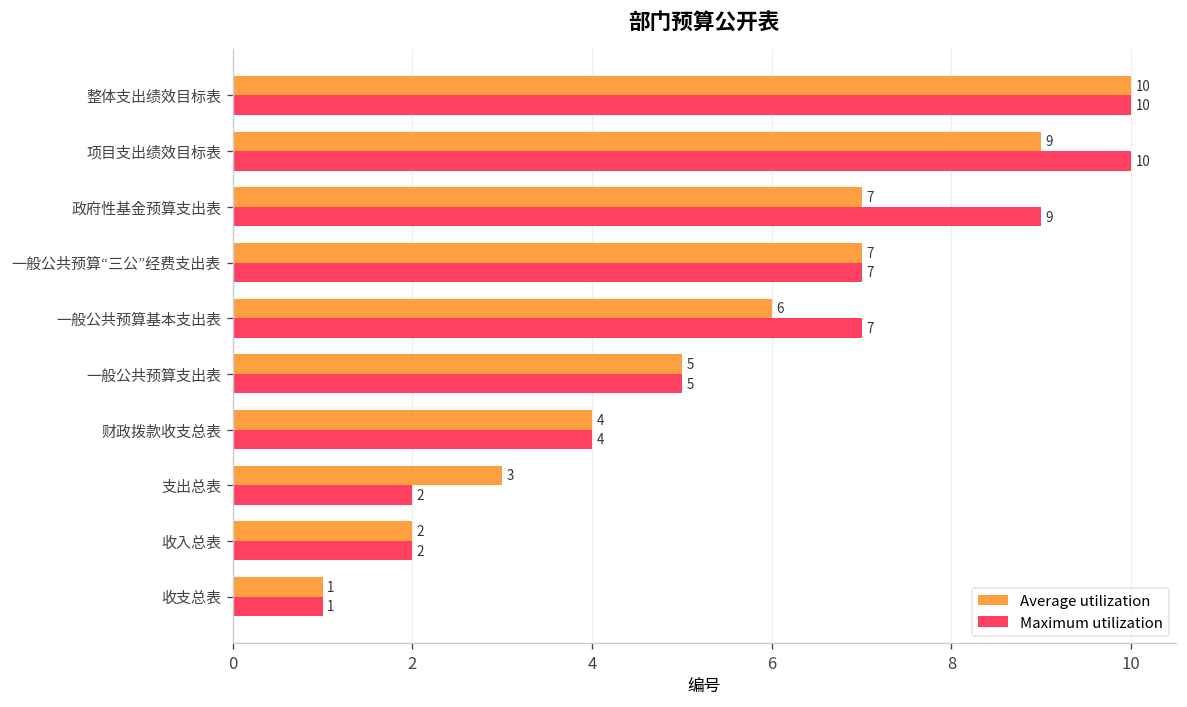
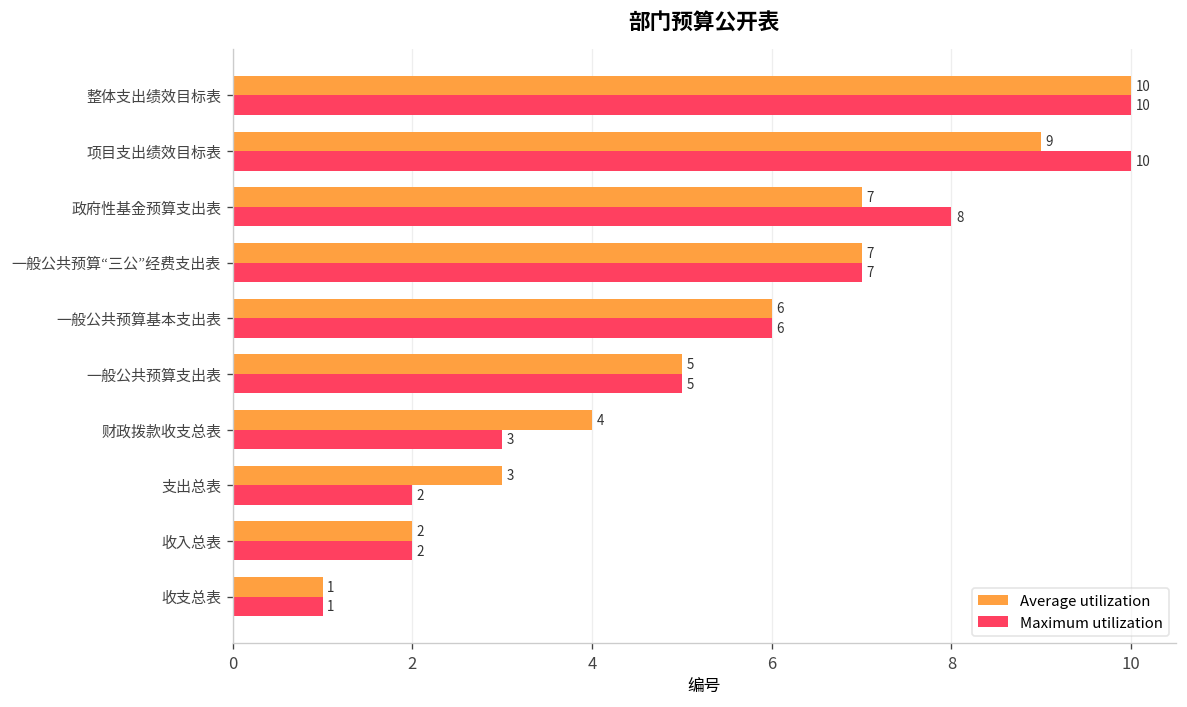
  {
    "Average utilization": {
      "整体支出绩效目标表": 10,
      "项目支出绩效目标表": 9,
      "政府性基金预算支出表": 7,
      "一般公共预算“三公”经费支出表": 7,
      "一般公共预算基本支出表": 6,
      "一般公共预算支出表": 5,
      "财政拨款收支总表": 4,
      "支出总表": 3,
      "收入总表": 2,
      "收支总表": 1
    },
    "Maximum utilization": {
      "整体支出绩效目标表": 10,
      "项目支出绩效目标表": 10,
-     "政府性基金预算支出表": 9,
+     "政府性基金预算支出表": 8,
      "一般公共预算“三公”经费支出表": 7,
-     "一般公共预算基本支出表": 7,
+     "一般公共预算基本支出表": 6,
      "一般公共预算支出表": 5,
-     "财政拨款收支总表": 4,
+     "财政拨款收支总表": 3,
      "支出总表": 2,
      "收入总表": 2,
      "收支总表": 1
    }
  }
